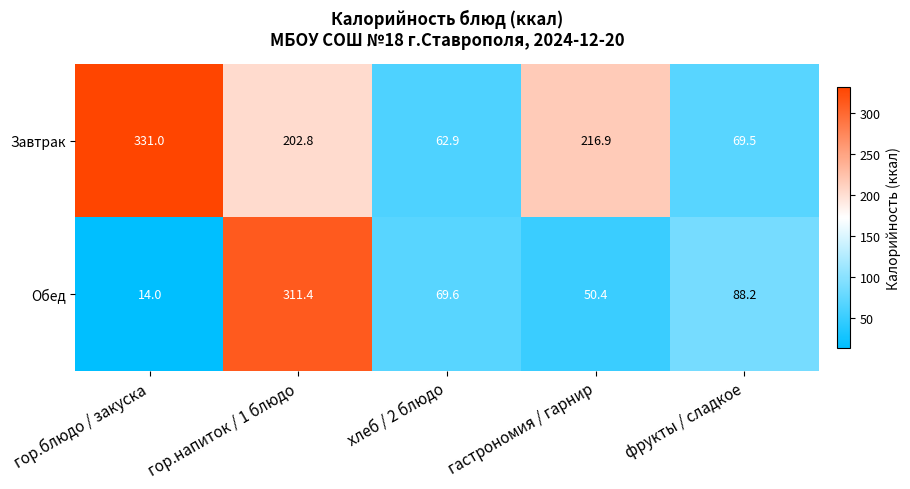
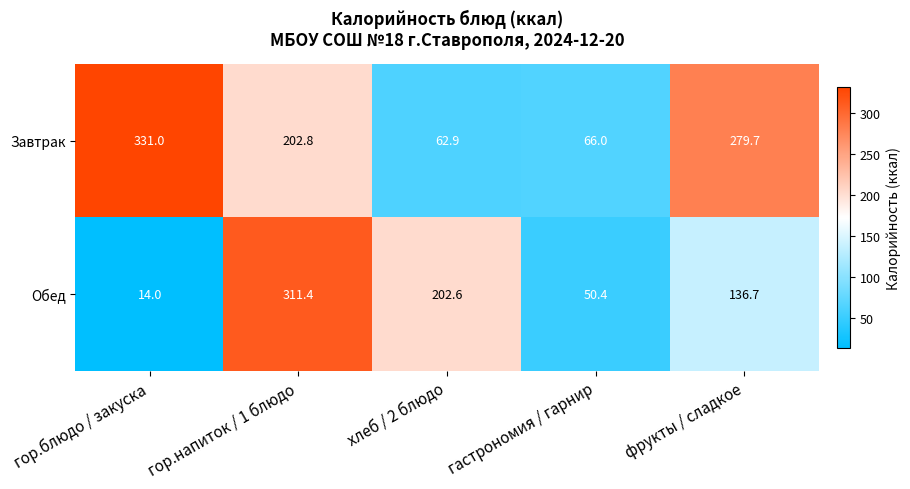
  {
    "Завтрак": {
-     "гастрономия / гарнир": 216.9,
-     "фрукты / сладкое": 69.5
+     "гастрономия / гарнир": 66.0,
+     "фрукты / сладкое": 279.7
    },
    "Обед": {
-     "хлеб / 2 блюдо": 69.6,
-     "фрукты / сладкое": 88.2
+     "хлеб / 2 блюдо": 202.6,
+     "фрукты / сладкое": 136.7
    }
  }
